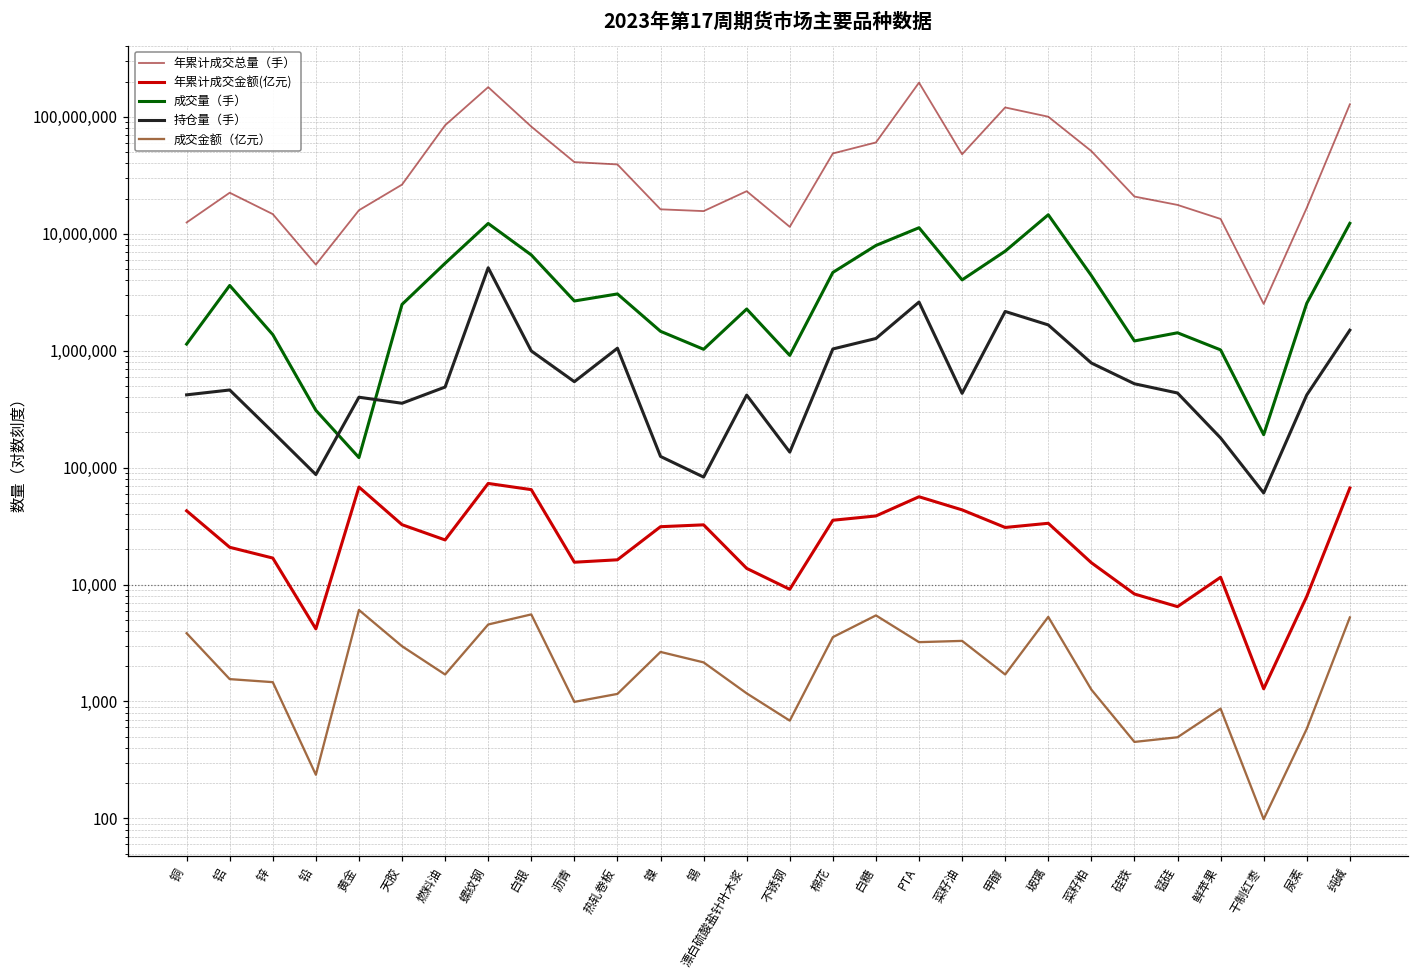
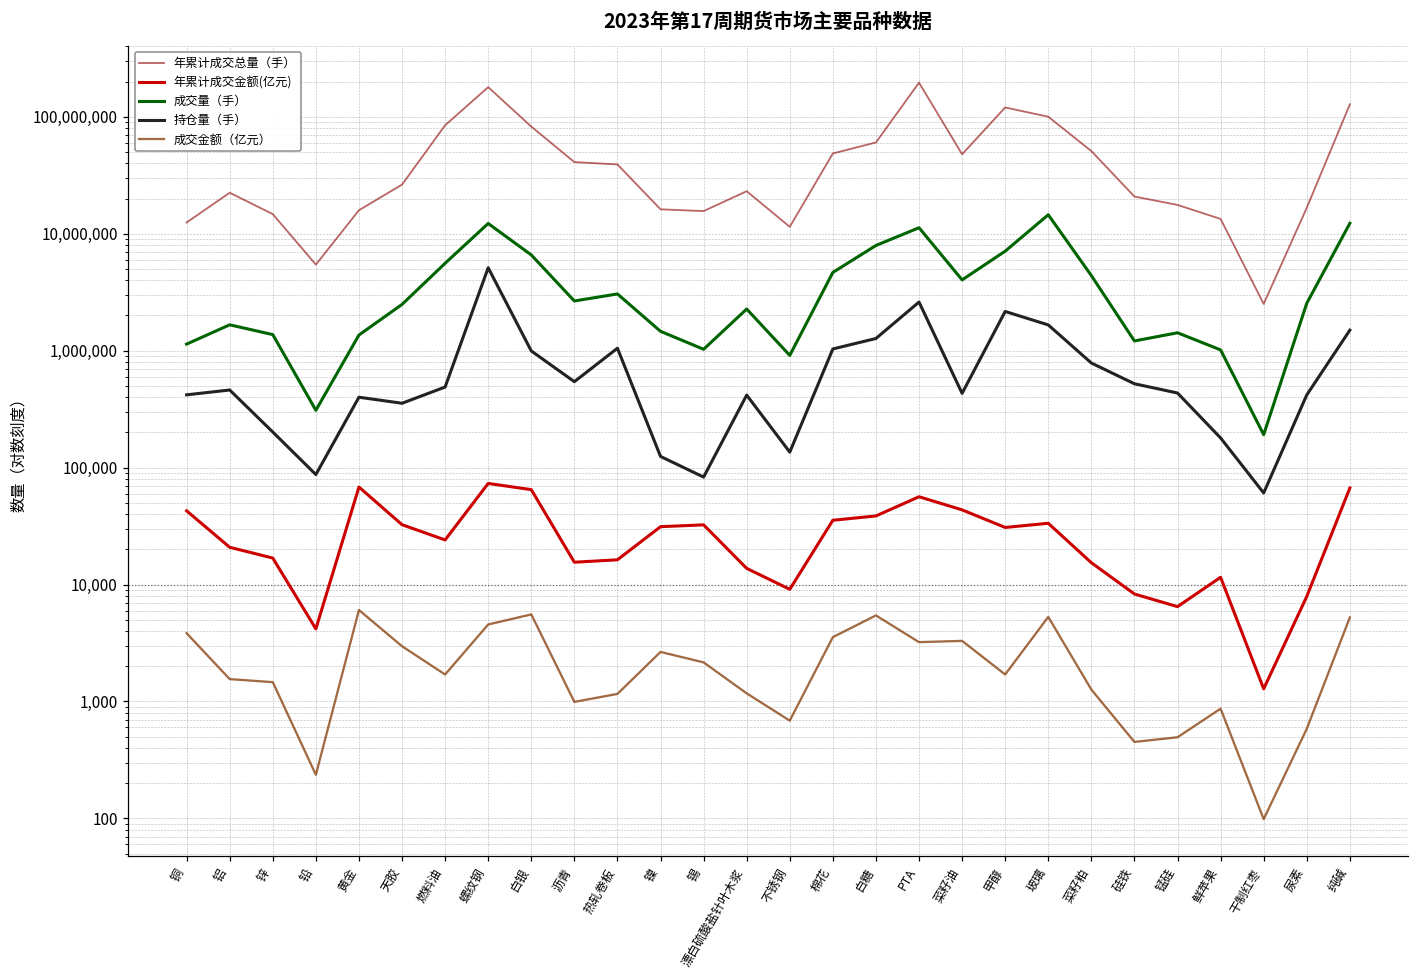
  {
    "年累计成交总量（手）": {
      "铜": "12,000,000",
      "铝": "22,000,000",
      "锌": "15,000,000",
      "铅": "5,000,000",
      "黄金": "16,000,000",
      "天胶": "26,000,000",
      "燃料油": "80,000,000",
      "螺纹钢": "180,000,000",
      "白银": "80,000,000",
      "沥青": "41,000,000",
      "热轧卷板": "39,000,000",
      "镍": "16,000,000",
      "锡": "16,000,000",
      "漂白硫酸盐针叶木浆": "23,000,000",
      "不锈钢": "11,000,000",
      "棉花": "50,000,000",
      "白糖": "60,000,000",
      "PTA": "200,000,000",
      "菜籽油": "50,000,000",
      "甲醇": "120,000,000",
      "玻璃": "100,000,000",
      "菜籽粕": "50,000,000",
      "硅铁": "21,000,000",
      "锰硅": "18,000,000",
      "鲜苹果": "13,000,000",
      "干制红枣": "2,500,000",
      "尿素": "17,000,000",
      "纯碱": "130,000,000"
    },
    "年累计成交金额(亿元)": {
      "铜": "43,000",
      "铝": "21,000",
      "锌": "17,000",
      "铅": "4,200",
      "黄金": "70,000",
      "天胶": "33,000",
      "燃料油": "24,000",
      "螺纹钢": "70,000",
      "白银": "60,000",
      "沥青": "16,000",
      "热轧卷板": "16,000",
      "镍": "31,000",
      "锡": "32,000",
      "漂白硫酸盐针叶木浆": "14,000",
      "不锈钢": "9,000",
      "棉花": "35,000",
      "白糖": "39,000",
      "PTA": "60,000",
      "菜籽油": "44,000",
      "甲醇": "31,000",
      "玻璃": "33,000",
      "菜籽粕": "15,000",
      "硅铁": "8,000",
      "锰硅": "6,000",
      "鲜苹果": "12,000",
      "干制红枣": "1,300",
      "尿素": "8,000",
      "纯碱": "70,000"
    },
    "成交量（手）": {
      "铜": "1,100,000",
-     "铝": "3,600,000",
+     "铝": "1,700,000",
      "锌": "1,400,000",
      "铅": "310,000",
-     "黄金": "120,000",
+     "黄金": "1,400,000",
      "天胶": "2,500,000",
      "燃料油": "6,000,000",
      "螺纹钢": "12,000,000",
      "白银": "7,000,000",
      "沥青": "2,700,000",
      "热轧卷板": "3,100,000",
      "镍": "1,500,000",
      "锡": "1,000,000",
      "漂白硫酸盐针叶木浆": "2,300,000",
      "不锈钢": "900,000",
      "棉花": "5,000,000",
      "白糖": "8,000,000",
      "PTA": "11,000,000",
      "菜籽油": "4,000,000",
      "甲醇": "7,000,000",
      "玻璃": "15,000,000",
      "菜籽粕": "4,400,000",
      "硅铁": "1,200,000",
      "锰硅": "1,400,000",
      "鲜苹果": "1,000,000",
      "干制红枣": "190,000",
      "尿素": "2,500,000",
      "纯碱": "12,000,000"
    },
    "持仓量（手）": {
      "铜": "420,000",
      "铝": "460,000",
      "锌": "200,000",
      "铅": "90,000",
      "黄金": "400,000",
      "天胶": "360,000",
      "燃料油": "500,000",
      "螺纹钢": "5,000,000",
      "白银": "1,000,000",
      "沥青": "500,000",
      "热轧卷板": "1,000,000",
      "镍": "120,000",
      "锡": "80,000",
      "漂白硫酸盐针叶木浆": "420,000",
      "不锈钢": "140,000",
      "棉花": "1,000,000",
      "白糖": "1,300,000",
      "PTA": "2,600,000",
      "菜籽油": "430,000",
      "甲醇": "2,200,000",
      "玻璃": "1,700,000",
      "菜籽粕": "800,000",
      "硅铁": "500,000",
      "锰硅": "430,000",
      "鲜苹果": "180,000",
      "干制红枣": "60,000",
      "尿素": "420,000",
      "纯碱": "1,500,000"
    },
    "成交金额（亿元）": {
      "铜": "3,800",
      "铝": "1,600",
      "锌": "1,500",
      "铅": "240",
      "黄金": "6,000",
      "天胶": "3,000",
      "燃料油": "1,700",
      "螺纹钢": "4,600",
      "白银": "6,000",
      "沥青": "1,000",
      "热轧卷板": "1,200",
      "镍": "2,700",
      "锡": "2,200",
      "漂白硫酸盐针叶木浆": "1,200",
      "不锈钢": "700",
      "棉花": "3,500",
      "白糖": "5,000",
      "PTA": "3,200",
      "菜籽油": "3,300",
      "甲醇": "1,700",
      "玻璃": "5,000",
      "菜籽粕": "1,300",
      "硅铁": "450",
      "锰硅": "500",
      "鲜苹果": "900",
      "干制红枣": "100",
      "尿素": "600",
      "纯碱": "5,000"
    }
  }
